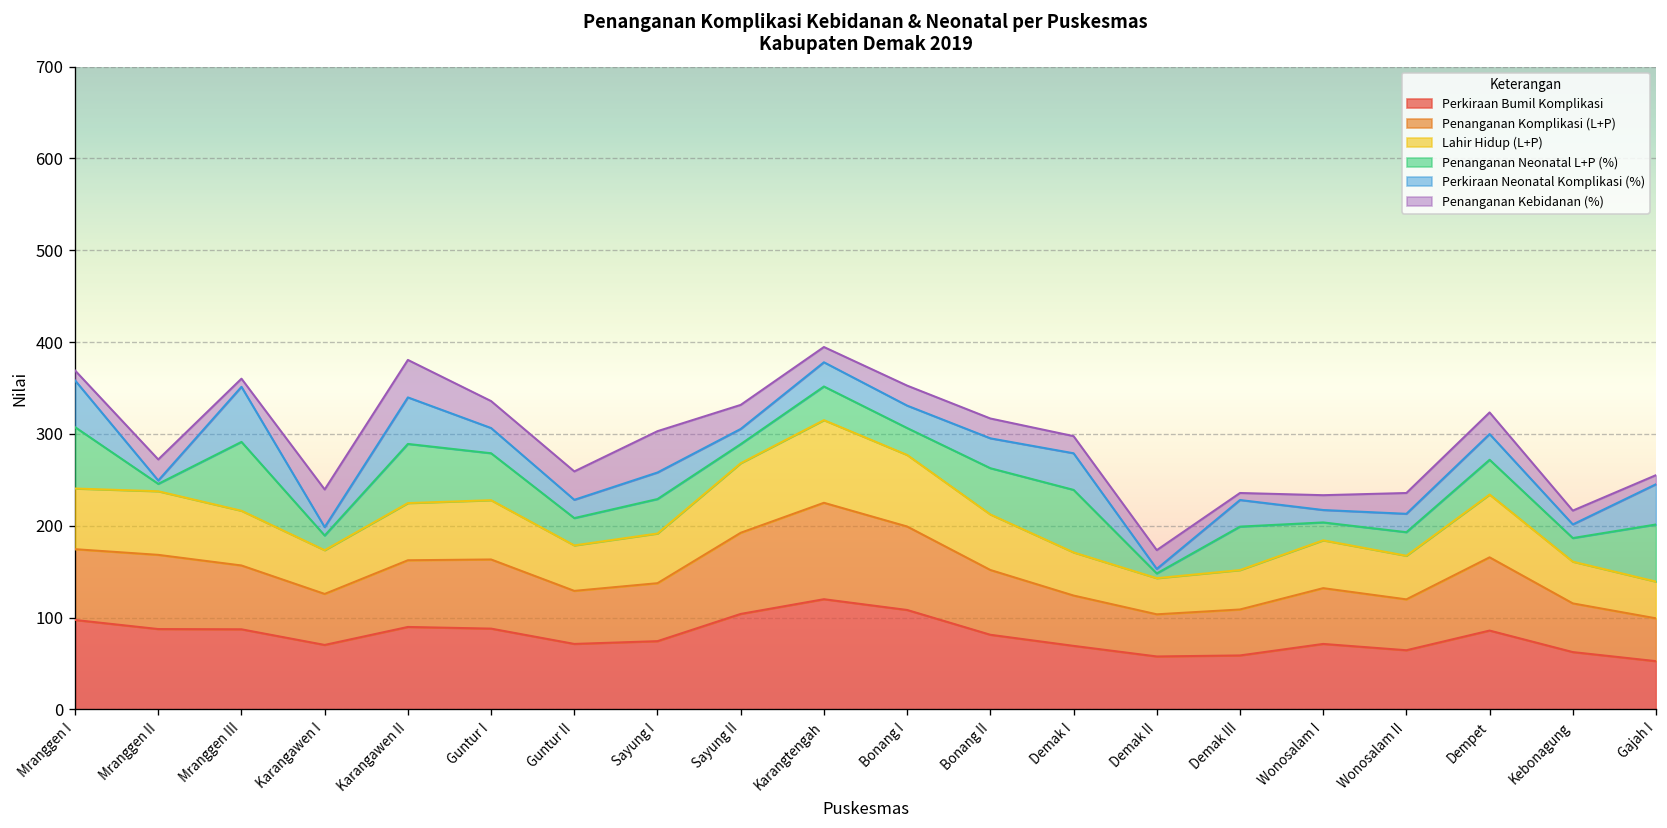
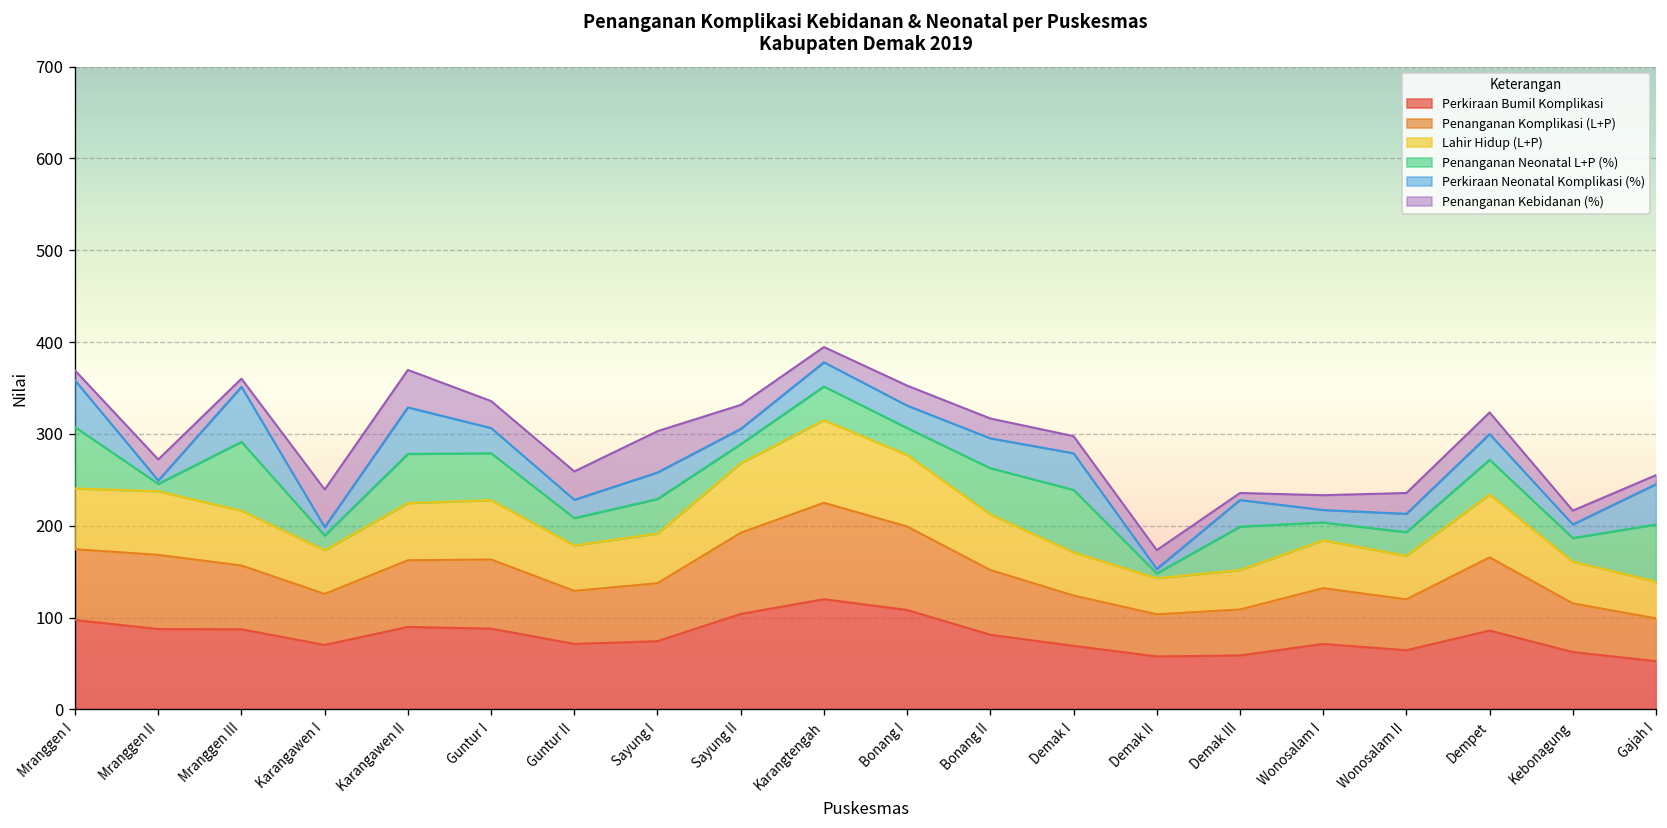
  {
    "Lahir Hidup (L+P)": {
      "Mranggen I": 70,
      "Mranggen II": 70,
      "Mranggen III": 60,
      "Karangawen I": 50,
      "Karangawen II": 60,
      "Guntur I": 60,
      "Guntur II": 50,
      "Sayung I": 50,
      "Sayung II": 80,
      "Karangtengah": 90,
      "Bonang I": 80,
      "Bonang II": 60,
      "Demak I": 50,
      "Demak II": 40,
      "Demak III": 40,
      "Wonosalam I": 50,
      "Wonosalam II": 50,
      "Dempet": 70,
      "Kebonagung": 50,
      "Gajah I": 40
    },
    "Penanganan Neonatal L+P (%)": {
      "Mranggen I": 70,
      "Mranggen II": 10,
      "Mranggen III": 80,
      "Karangawen I": 20,
-     "Karangawen II": 60,
+     "Karangawen II": 50,
      "Guntur I": 50,
      "Guntur II": 30,
      "Sayung I": 40,
      "Sayung II": 20,
      "Karangtengah": 40,
      "Bonang I": 30,
      "Bonang II": 50,
      "Demak I": 70,
      "Demak II": 10,
      "Demak III": 50,
      "Wonosalam I": 20,
      "Wonosalam II": 30,
      "Dempet": 40,
      "Kebonagung": 30,
      "Gajah I": 60
    },
    "Perkiraan Neonatal Komplikasi (%)": {
      "Mranggen I": 50,
      "Mranggen II": 0,
      "Mranggen III": 60,
      "Karangawen I": 10,
      "Karangawen II": 50,
      "Guntur I": 30,
      "Guntur II": 20,
      "Sayung I": 30,
      "Sayung II": 20,
      "Karangtengah": 30,
      "Bonang I": 20,
      "Bonang II": 30,
      "Demak I": 40,
      "Demak II": 0,
      "Demak III": 30,
      "Wonosalam I": 10,
      "Wonosalam II": 20,
      "Dempet": 30,
      "Kebonagung": 10,
      "Gajah I": 40
    },
    "Penanganan Kebidanan (%)": {
      "Mranggen I": 10,
      "Mranggen II": 20,
      "Mranggen III": 10,
      "Karangawen I": 40,
      "Karangawen II": 40,
      "Guntur I": 30,
      "Guntur II": 30,
      "Sayung I": 50,
      "Sayung II": 30,
      "Karangtengah": 20,
      "Bonang I": 20,
      "Bonang II": 20,
      "Demak I": 20,
      "Demak II": 20,
      "Demak III": 10,
      "Wonosalam I": 20,
      "Wonosalam II": 20,
      "Dempet": 20,
      "Kebonagung": 20,
      "Gajah I": 10
    }
  }
